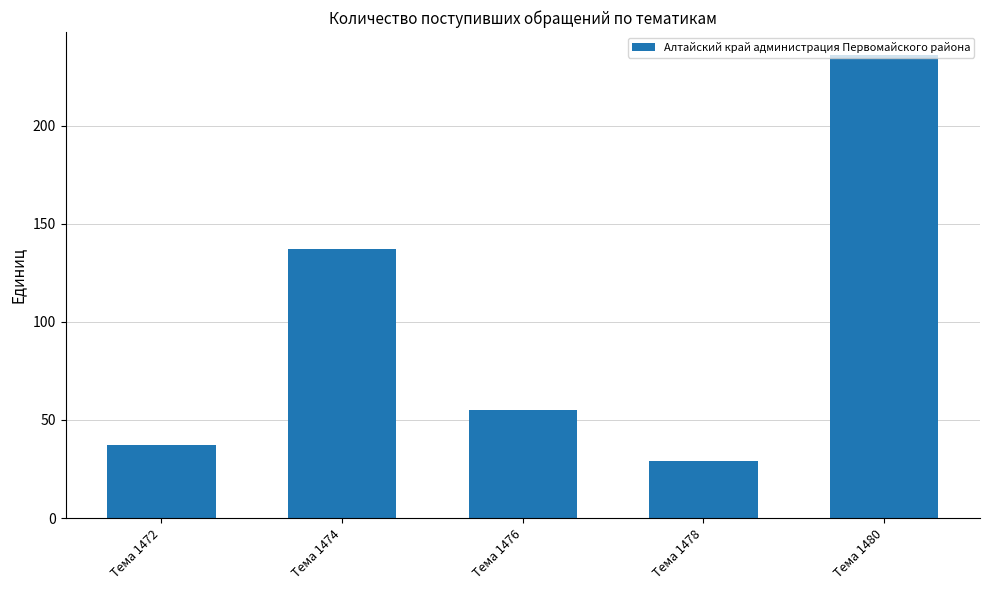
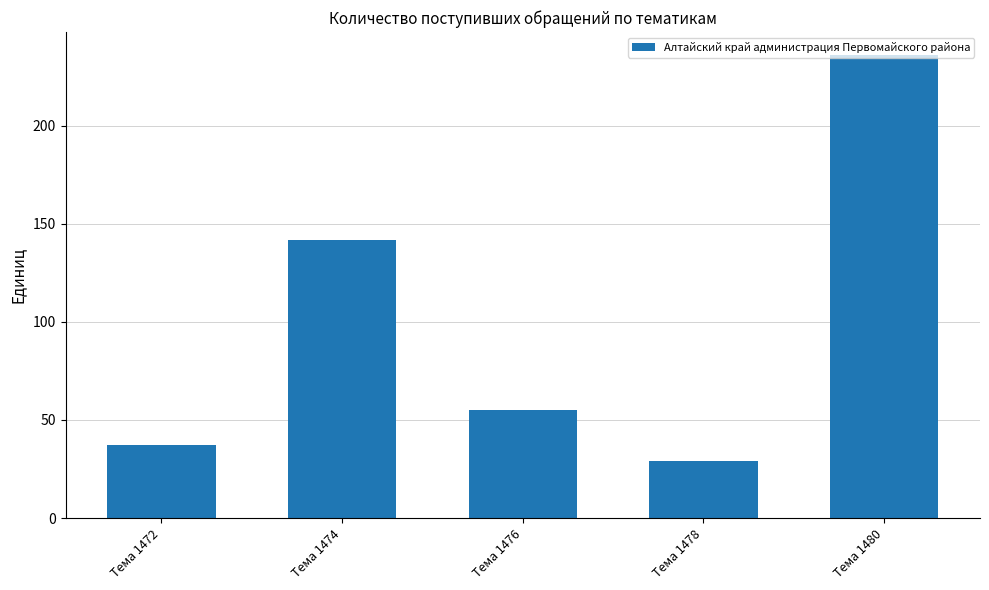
  {
    "Тема 1472": 37,
-   "Тема 1474": 137,
+   "Тема 1474": 142,
    "Тема 1476": 55,
    "Тема 1478": 29
  }
